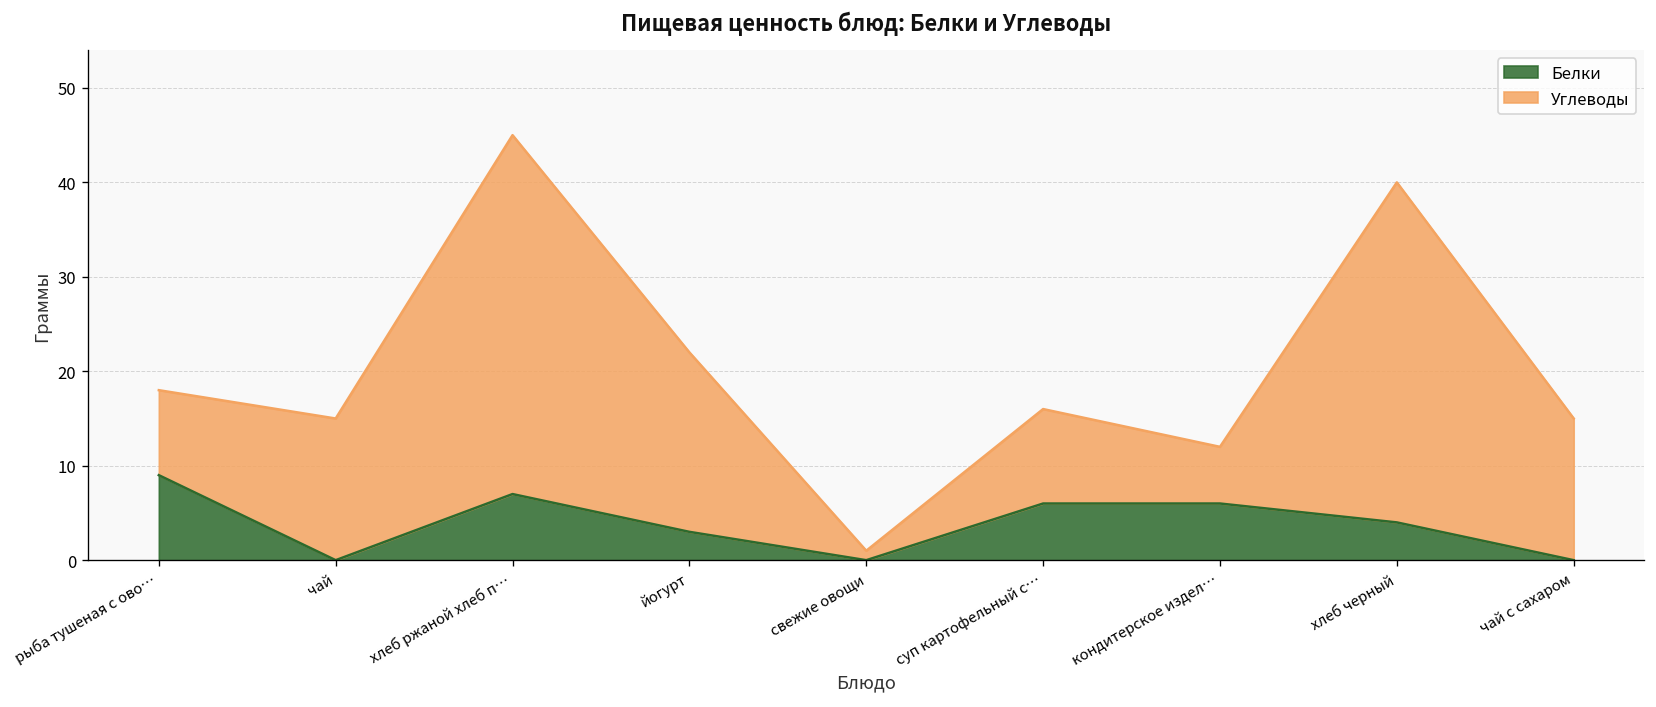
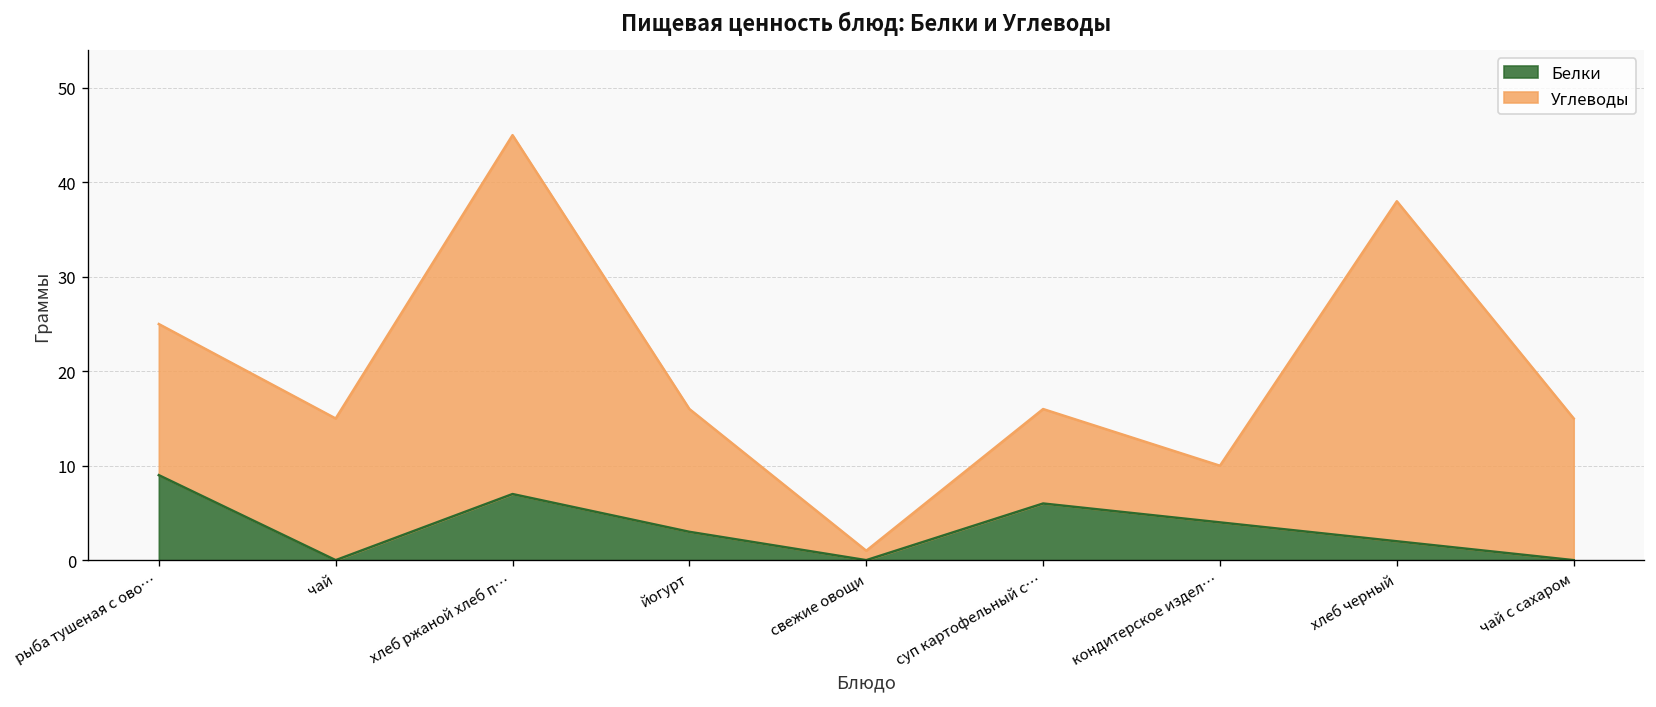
  {
    "Белки": {
      "рыба тушеная с ово…": 9,
      "чай": 0,
      "хлеб ржаной хлеб п…": 7,
      "йогурт": 3,
      "свежие овощи": 0,
      "суп картофельный с…": 6,
-     "кондитерское издел…": 6,
-     "хлеб черный": 4,
+     "кондитерское издел…": 4,
+     "хлеб черный": 2,
      "чай с сахаром": 0
    },
    "Углеводы": {
-     "рыба тушеная с ово…": 9,
+     "рыба тушеная с ово…": 16,
      "чай": 15,
      "хлеб ржаной хлеб п…": 38,
-     "йогурт": 19,
+     "йогурт": 13,
      "свежие овощи": 1,
      "суп картофельный с…": 10,
      "кондитерское издел…": 6,
      "хлеб черный": 36,
      "чай с сахаром": 15
    }
  }
